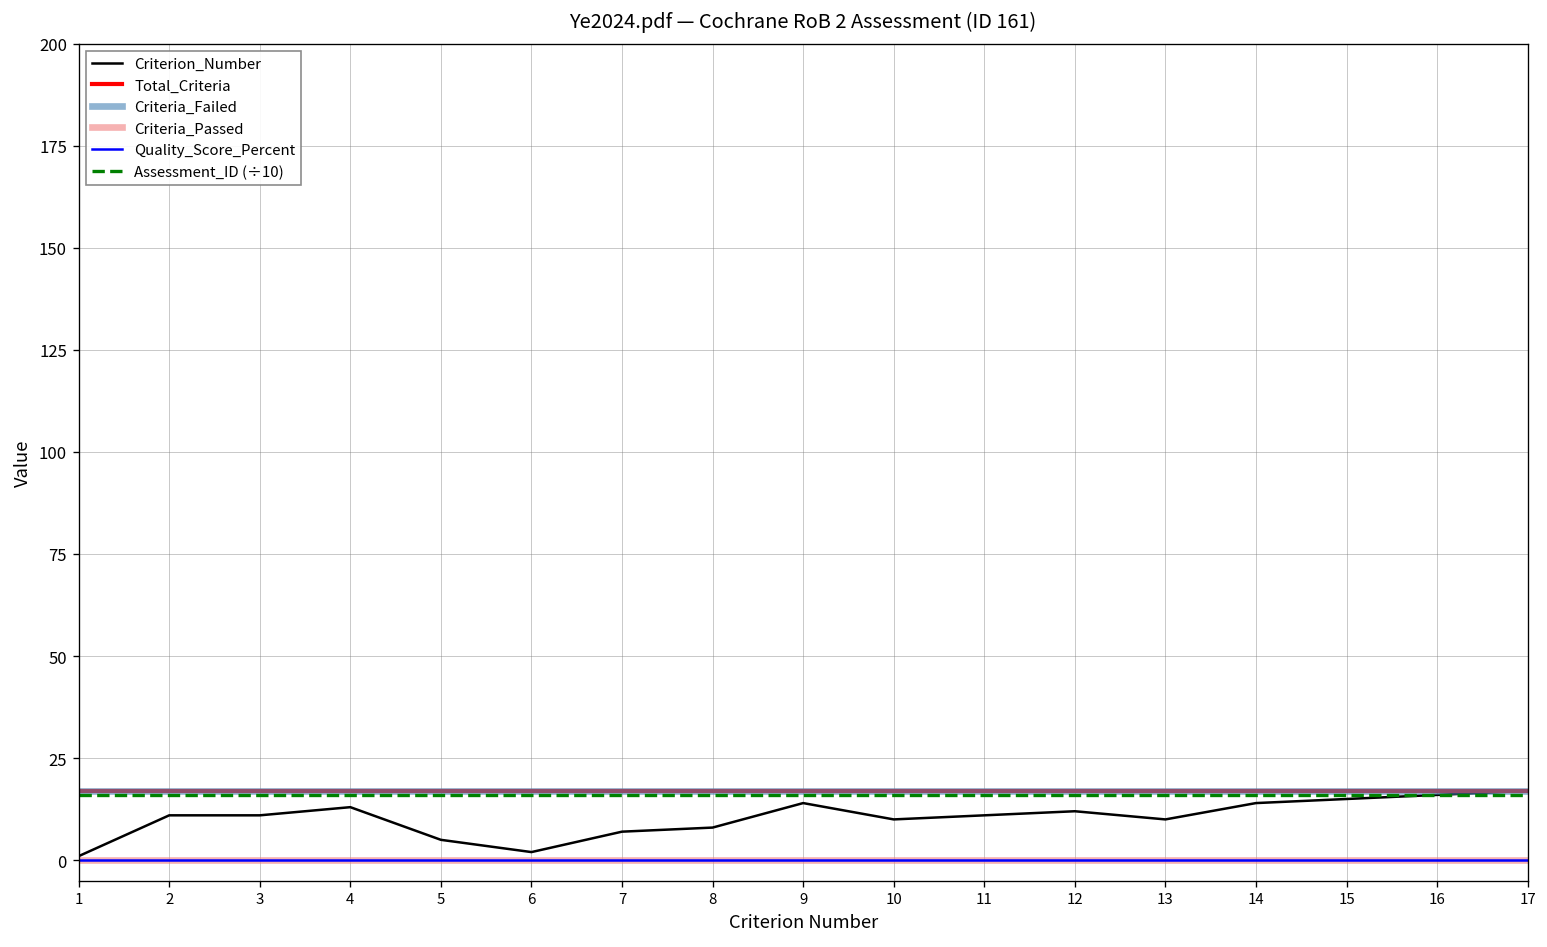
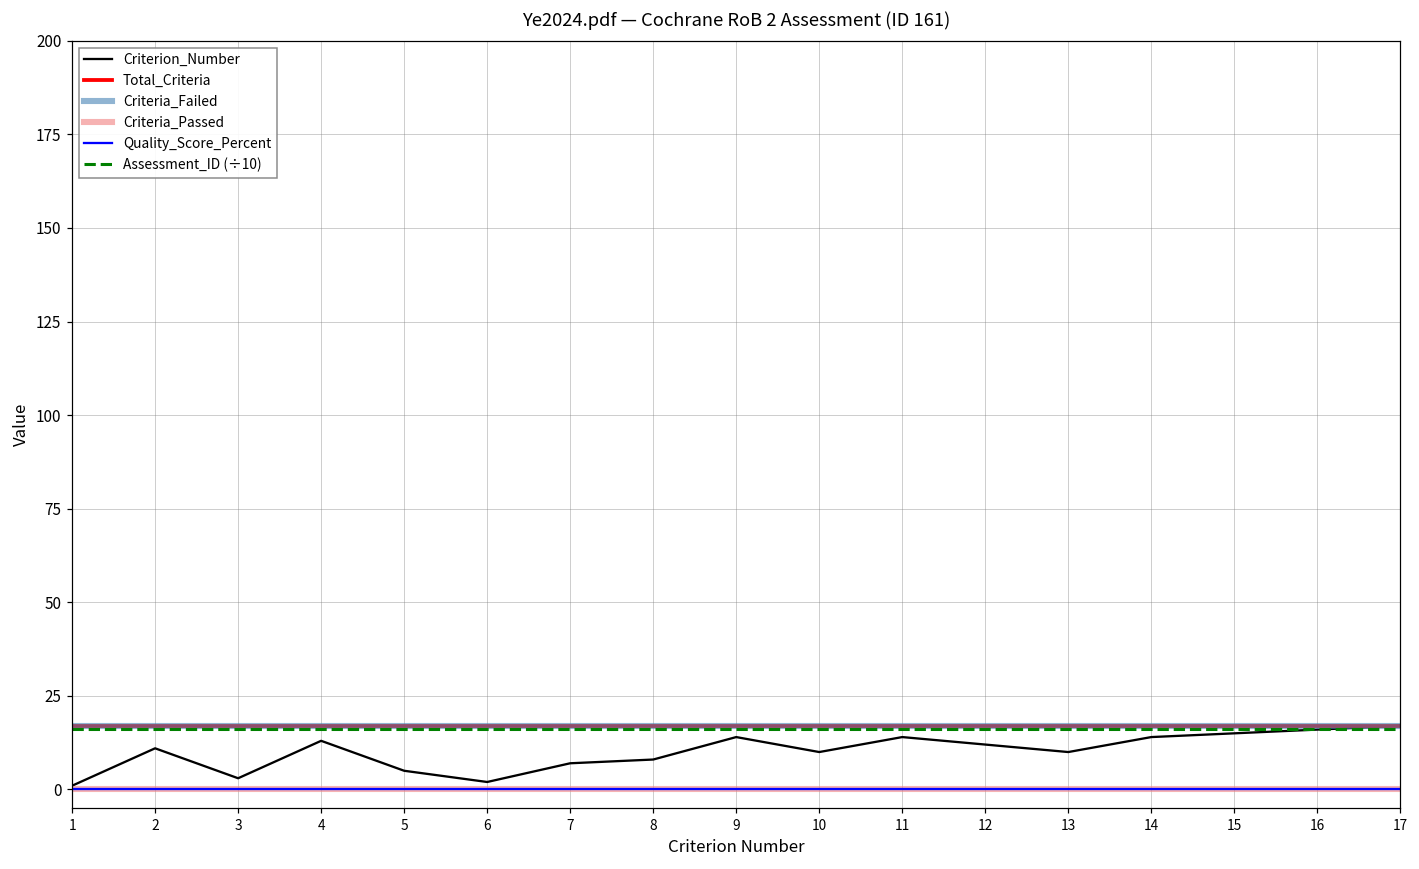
  {
    "Criterion_Number": {
      "1": 1,
      "2": 11,
-     "3": 11,
+     "3": 3,
      "4": 13,
      "5": 5,
      "6": 2,
      "7": 7,
      "8": 8,
      "9": 14,
      "10": 10,
-     "11": 11,
+     "11": 14,
      "12": 12,
      "13": 10,
      "14": 14,
      "15": 15
    },
    "Criteria_Failed": {
      "1": 17,
      "2": 17,
      "3": 17,
      "4": 17,
      "5": 17,
      "6": 17,
      "7": 17,
      "8": 17,
      "9": 17,
      "10": 17,
      "11": 17,
      "12": 17,
      "13": 17,
      "14": 17,
      "15": 17,
      "16": 17
    },
    "Quality_Score_Percent": {
      "1": 0,
      "2": 0,
      "3": 0,
      "4": 0,
      "5": 0,
      "6": 0,
      "7": 0,
      "8": 0,
      "9": 0,
      "10": 0,
      "11": 0,
      "12": 0,
      "13": 0,
      "14": 0,
      "15": 0,
      "16": 0,
      "17": 0
    },
    "Assessment_ID (÷10)": {
      "1": 16,
      "2": 16,
      "3": 16,
      "4": 16,
      "5": 16,
      "6": 16,
      "7": 16,
      "8": 16,
      "9": 16,
      "10": 16,
      "11": 16,
      "12": 16,
      "13": 16,
      "14": 16,
      "15": 16,
      "17": 16
    }
  }
